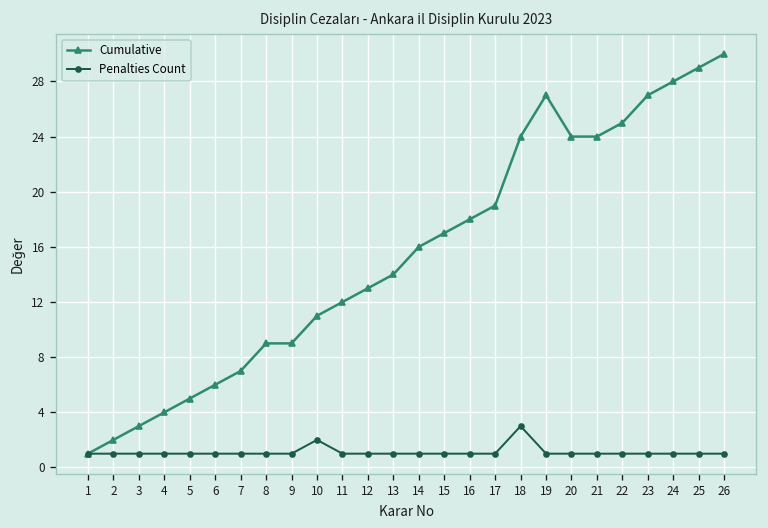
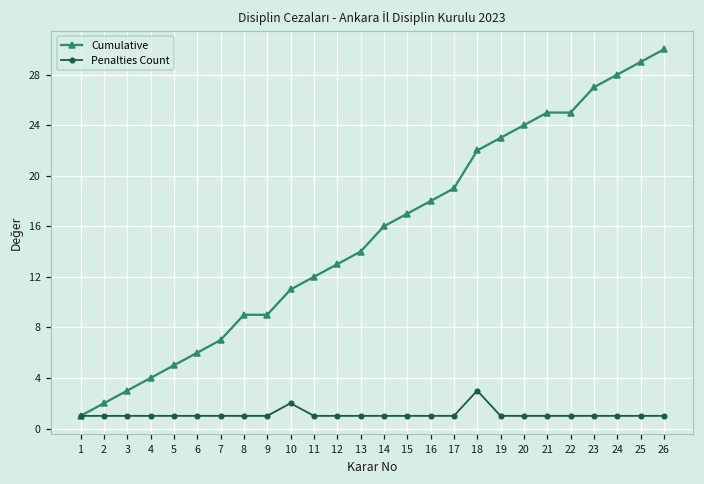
  {
    "Cumulative": {
      "2": 2,
      "3": 3,
      "4": 4,
      "5": 5,
      "6": 6,
      "7": 7,
      "8": 9,
      "9": 9,
      "10": 11,
      "11": 12,
      "12": 13,
      "13": 14,
      "14": 16,
      "15": 17,
      "16": 18,
      "17": 19,
-     "18": 24,
-     "19": 27,
+     "18": 22,
+     "19": 23,
      "20": 24,
-     "21": 24,
+     "21": 25,
      "22": 25,
      "23": 27,
      "24": 28,
      "25": 29,
      "26": 30
    },
    "Penalties Count": {
      "2": 1,
      "3": 1,
      "4": 1,
      "5": 1,
      "6": 1,
      "7": 1,
      "8": 1,
      "9": 1,
      "10": 2,
      "11": 1,
      "12": 1,
      "13": 1,
      "14": 1,
      "15": 1,
      "16": 1,
      "17": 1,
      "18": 3,
      "19": 1,
      "20": 1,
      "21": 1,
      "22": 1,
      "23": 1,
      "24": 1,
      "25": 1,
      "26": 1
    }
  }
